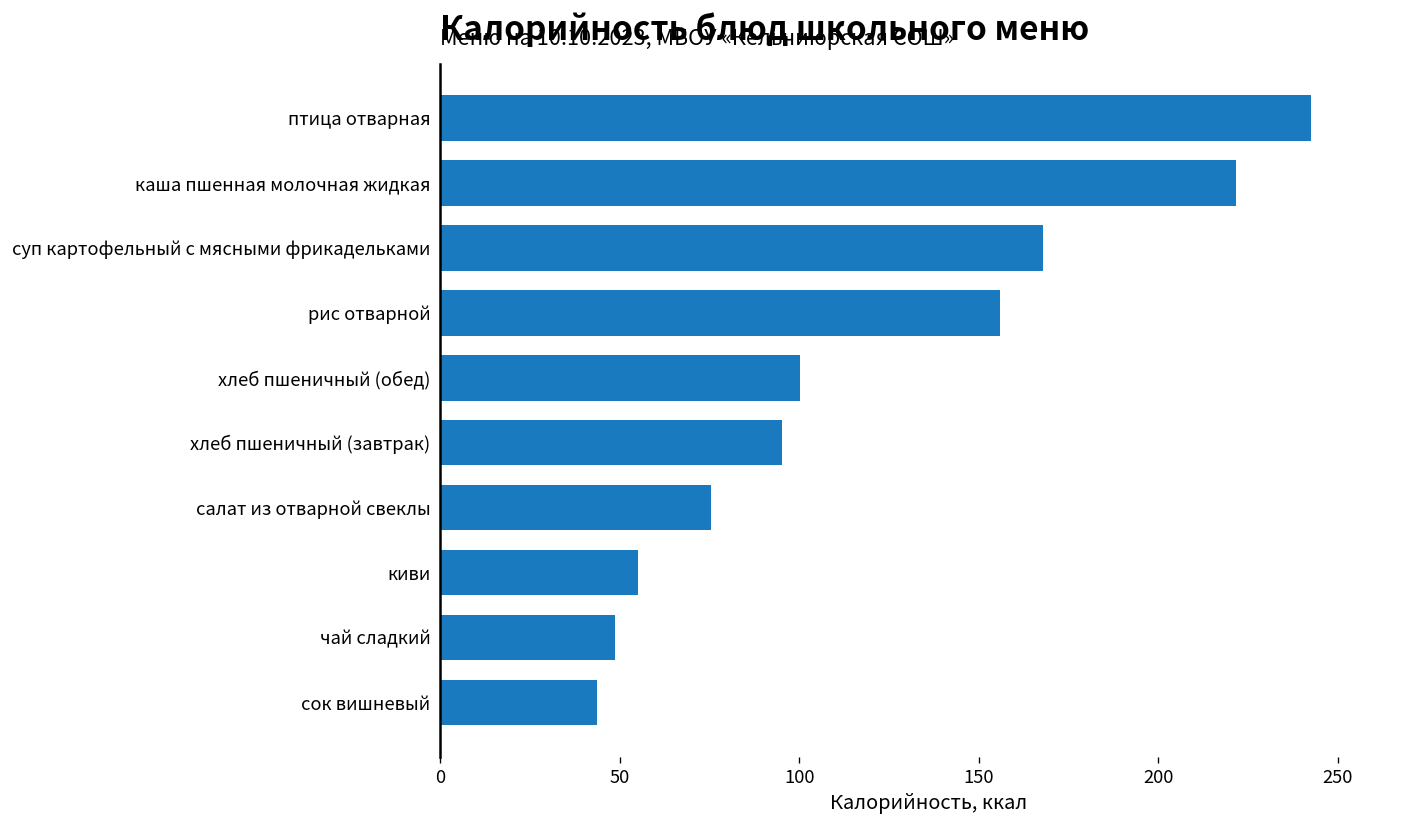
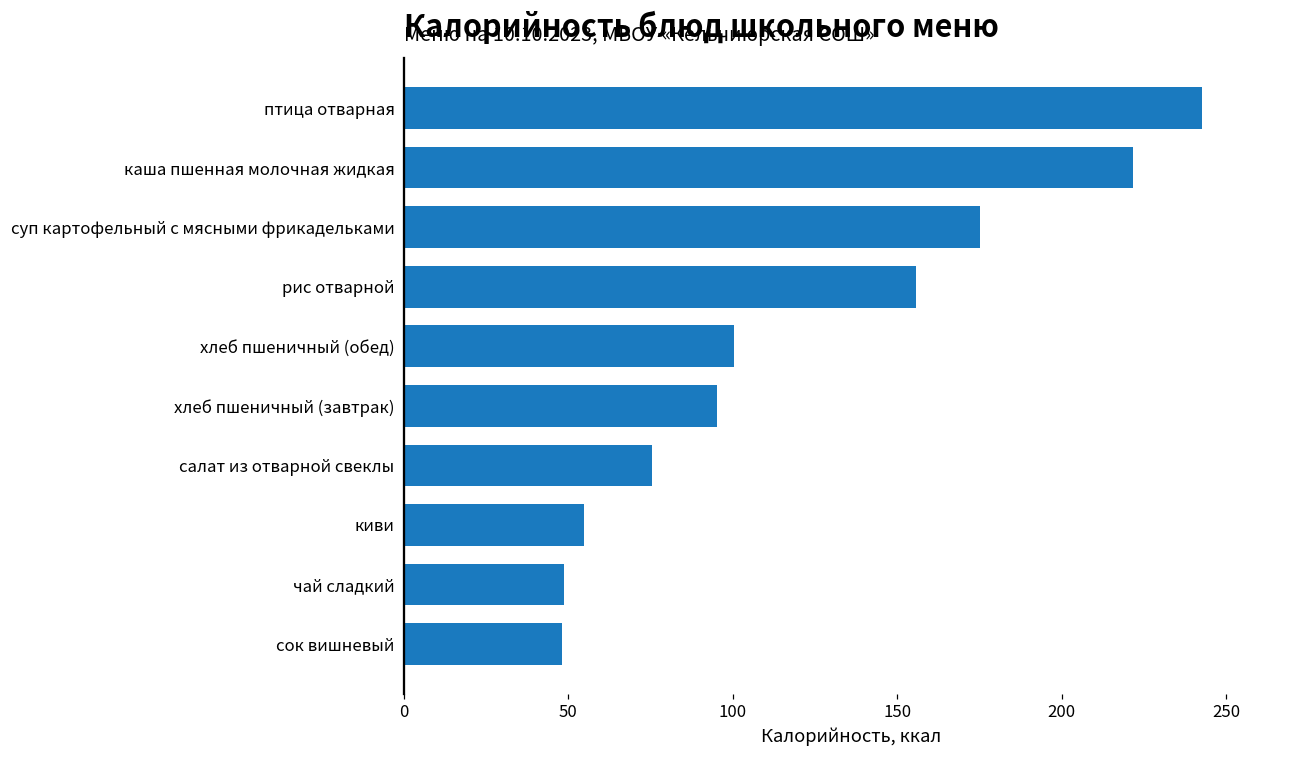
  {
    "птица отварная": 243,
    "каша пшенная молочная жидкая": 222,
-   "суп картофельный с мясными фрикадельками": 168,
+   "суп картофельный с мясными фрикадельками": 175,
    "рис отварной": 156,
    "хлеб пшеничный (обед)": 100,
    "хлеб пшеничный (завтрак)": 95,
    "салат из отварной свеклы": 75,
    "киви": 55,
    "чай сладкий": 49,
-   "сок вишневый": 44
+   "сок вишневый": 48
  }
